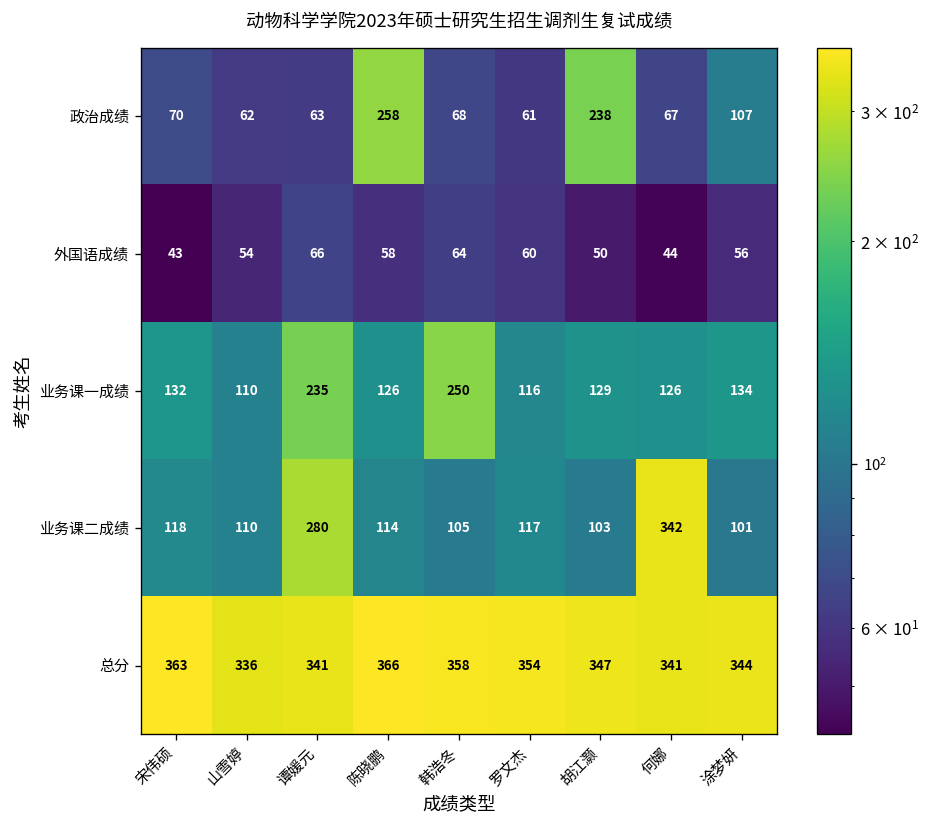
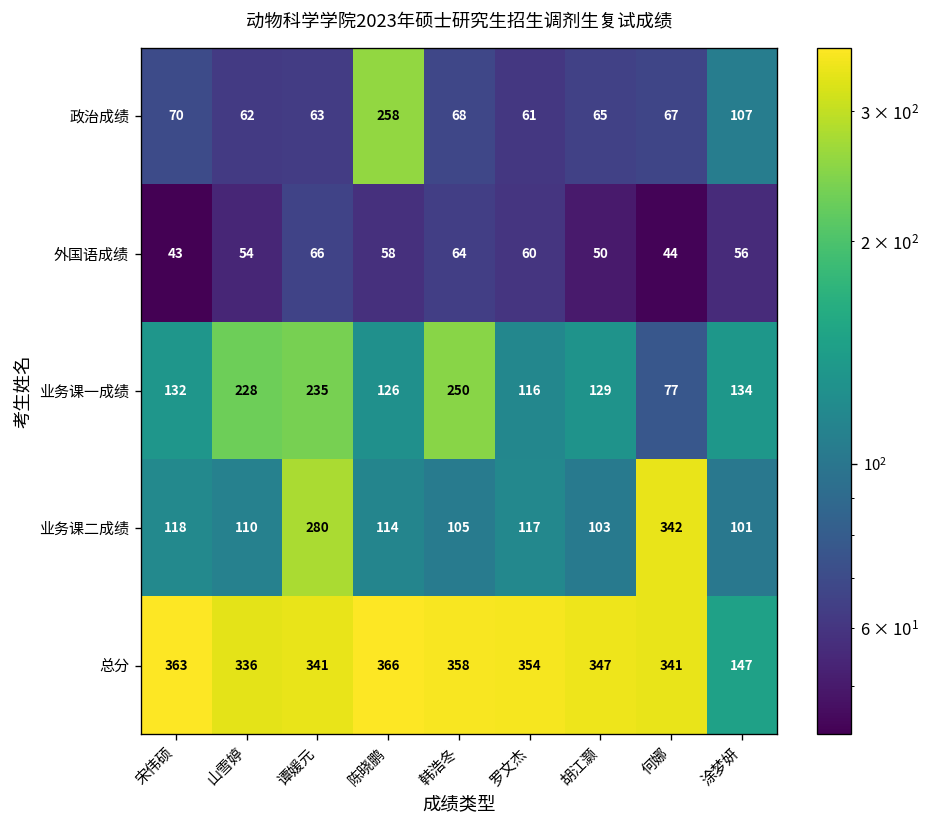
  {
    "政治成绩": {
      "宋伟硕": 70,
      "山雪婷": 62,
      "谭媛元": 63,
      "陈晓鹏": 258,
      "韩浩冬": 68,
      "罗文杰": 61,
-     "胡江灏": 238,
+     "胡江灏": 65,
      "何娜": 67,
      "涂梦妍": 107
    },
    "外国语成绩": {
      "宋伟硕": 43,
      "山雪婷": 54,
      "谭媛元": 66,
      "陈晓鹏": 58,
      "韩浩冬": 64,
      "罗文杰": 60,
      "胡江灏": 50,
      "何娜": 44,
      "涂梦妍": 56
    },
    "业务课一成绩": {
      "宋伟硕": 132,
-     "山雪婷": 110,
+     "山雪婷": 228,
      "谭媛元": 235,
      "陈晓鹏": 126,
      "韩浩冬": 250,
      "罗文杰": 116,
      "胡江灏": 129,
-     "何娜": 126,
+     "何娜": 77,
      "涂梦妍": 134
    },
    "业务课二成绩": {
      "宋伟硕": 118,
      "山雪婷": 110,
      "谭媛元": 280,
      "陈晓鹏": 114,
      "韩浩冬": 105,
      "罗文杰": 117,
      "胡江灏": 103,
      "何娜": 342,
      "涂梦妍": 101
    },
    "总分": {
      "宋伟硕": 363,
      "山雪婷": 336,
      "谭媛元": 341,
      "陈晓鹏": 366,
      "韩浩冬": 358,
      "罗文杰": 354,
      "胡江灏": 347,
      "何娜": 341,
-     "涂梦妍": 344
+     "涂梦妍": 147
    }
  }
